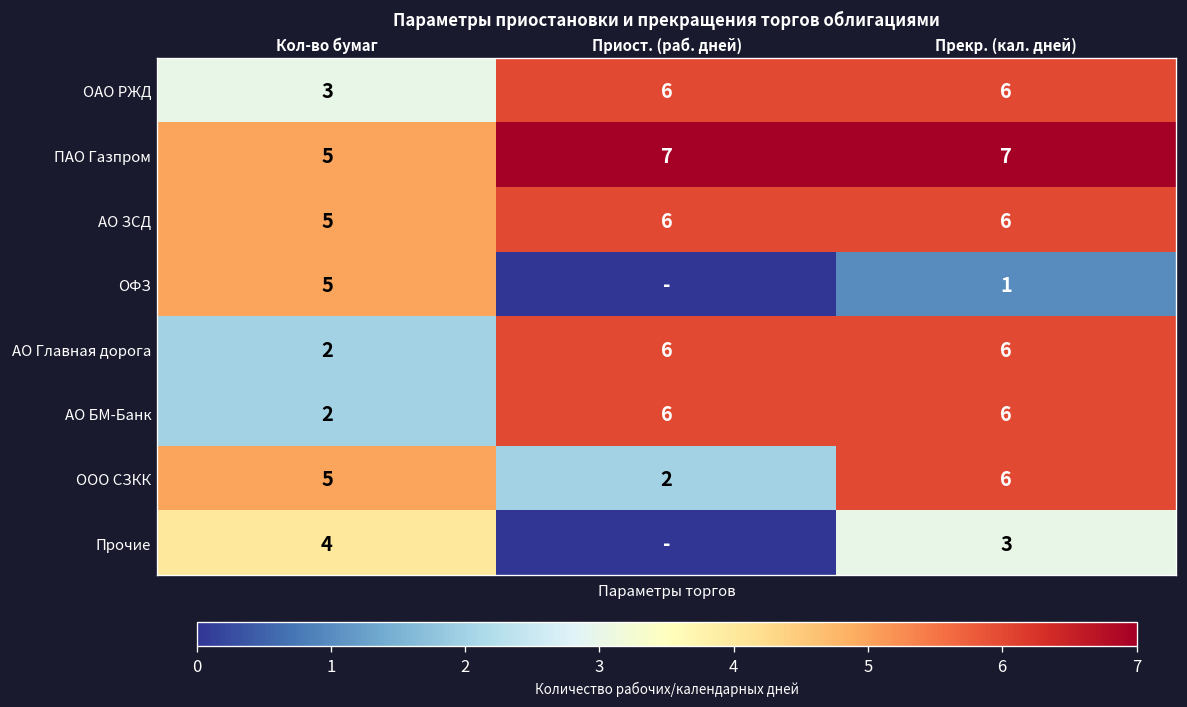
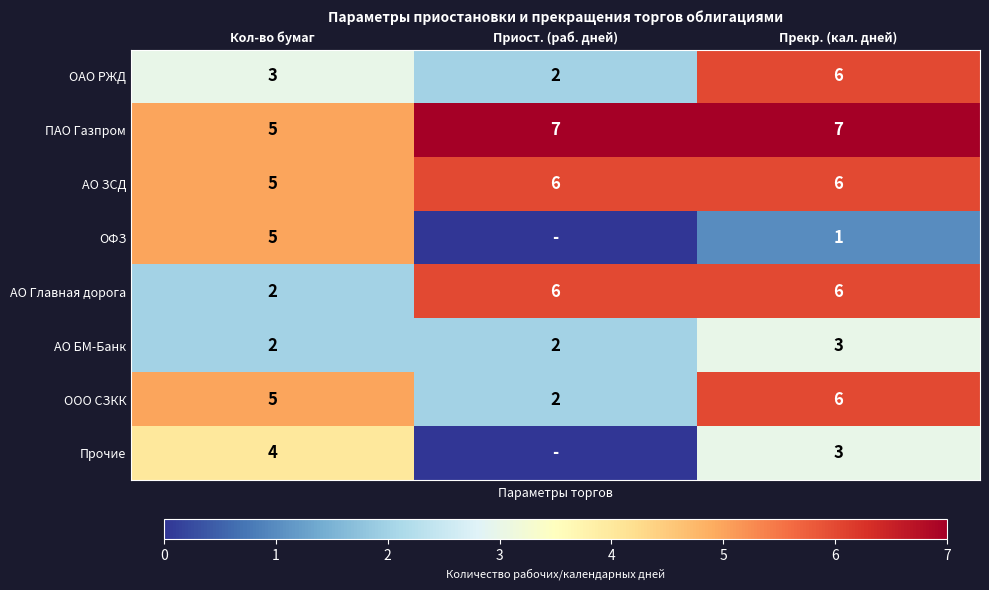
  {
    "ОАО РЖД": {
      "Кол-во бумаг": 3,
-     "Приост. (раб. дней)": 6,
+     "Приост. (раб. дней)": 2,
      "Прекр. (кал. дней)": 6
    },
    "ПАО Газпром": {
      "Кол-во бумаг": 5,
      "Приост. (раб. дней)": 7,
      "Прекр. (кал. дней)": 7
    },
    "АО ЗСД": {
      "Кол-во бумаг": 5,
      "Приост. (раб. дней)": 6,
      "Прекр. (кал. дней)": 6
    },
    "ОФЗ": {
      "Кол-во бумаг": 5,
      "Прекр. (кал. дней)": 1
    },
    "АО Главная дорога": {
      "Кол-во бумаг": 2,
      "Приост. (раб. дней)": 6,
      "Прекр. (кал. дней)": 6
    },
    "АО БМ-Банк": {
      "Кол-во бумаг": 2,
-     "Приост. (раб. дней)": 6,
-     "Прекр. (кал. дней)": 6
+     "Приост. (раб. дней)": 2,
+     "Прекр. (кал. дней)": 3
    },
    "ООО СЗКК": {
      "Кол-во бумаг": 5,
      "Приост. (раб. дней)": 2,
      "Прекр. (кал. дней)": 6
    },
    "Прочие": {
      "Кол-во бумаг": 4,
      "Прекр. (кал. дней)": 3
    }
  }
